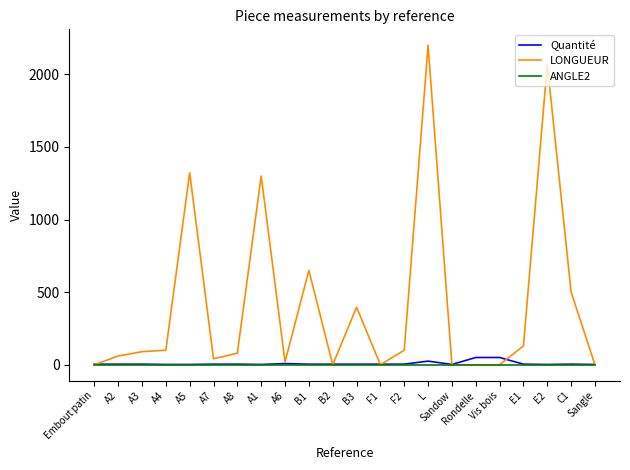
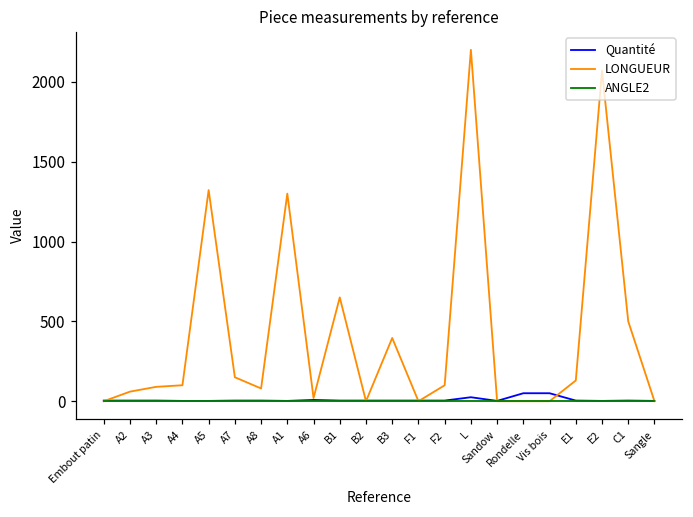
  {
    "Quantité": {
      "L": 30,
      "Rondelle": 50,
      "Vis bois": 50
    },
    "LONGUEUR": {
      "A2": 60,
      "A3": 90,
      "A4": 100,
      "A5": 1320,
-     "A7": 40,
+     "A7": 150,
      "A8": 80,
      "A1": 1300,
      "B1": 650,
      "B3": 400,
      "F2": 100,
      "L": 2200,
      "E1": 130,
      "C1": 500
    },
    "ANGLE2": {
      "L": 0
    }
  }
